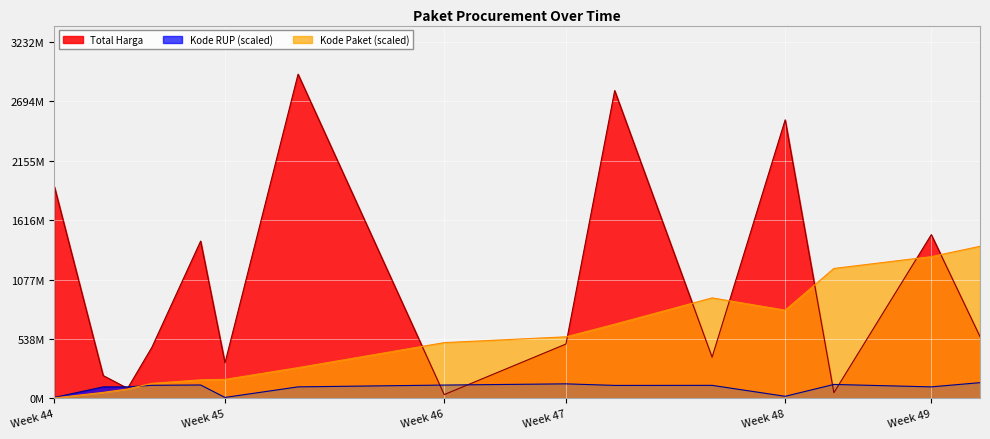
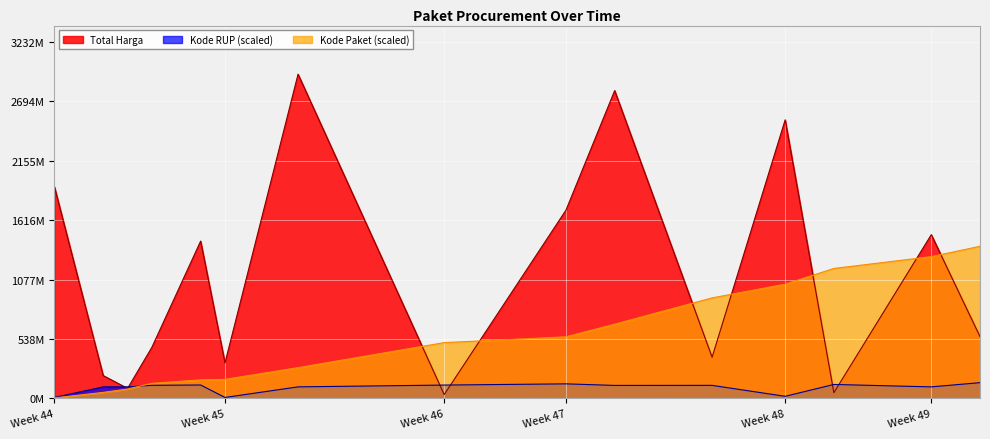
  {
    "Total Harga": {
      "Week 44": 1920000000,
      "Week 45": 320000000,
      "Week 46": 30000000,
-     "Week 47": 490000000,
+     "Week 47": 1710000000,
      "Week 48": 2530000000,
      "Week 49": 1480000000
    },
    "Kode RUP (scaled)": {
      "Week 45": 10000000,
      "Week 46": 120000000,
      "Week 47": 130000000,
      "Week 48": 20000000,
      "Week 49": 100000000
    },
    "Kode Paket (scaled)": {
      "Week 45": 170000000,
      "Week 46": 510000000,
      "Week 47": 560000000,
-     "Week 48": 800000000,
+     "Week 48": 1040000000,
      "Week 49": 1290000000
    }
  }
